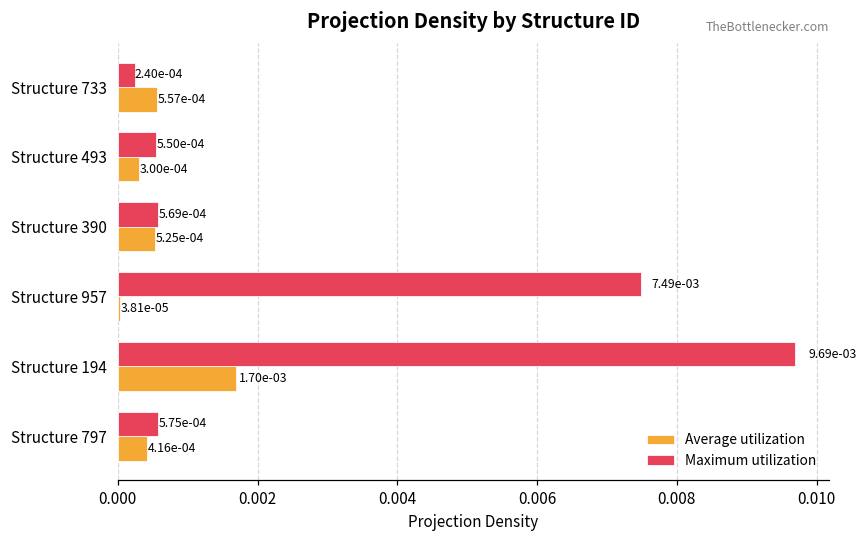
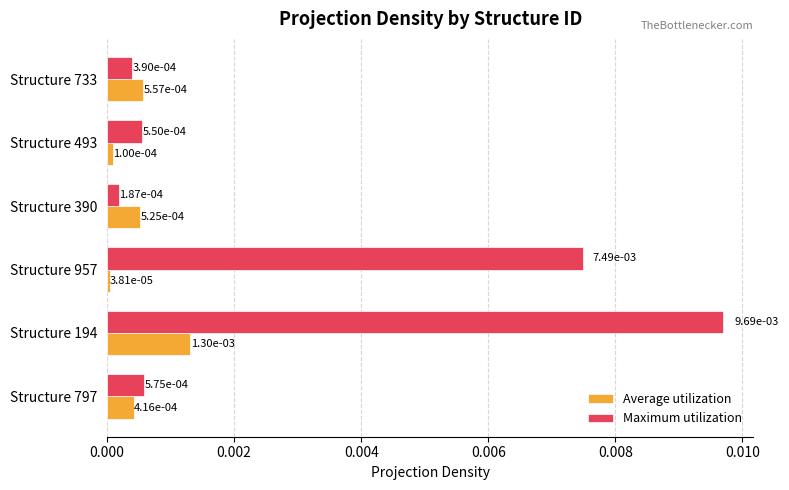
  {
    "Average utilization": {
      "Structure 733": "5.57e-04",
-     "Structure 493": "3.00e-04",
+     "Structure 493": "1.00e-04",
      "Structure 390": "5.25e-04",
      "Structure 957": "3.81e-05",
-     "Structure 194": "1.70e-03",
+     "Structure 194": "1.30e-03",
      "Structure 797": "4.16e-04"
    },
    "Maximum utilization": {
-     "Structure 733": "2.40e-04",
+     "Structure 733": "3.90e-04",
      "Structure 493": "5.50e-04",
-     "Structure 390": "5.69e-04",
+     "Structure 390": "1.87e-04",
      "Structure 957": "7.49e-03",
      "Structure 194": "9.69e-03",
      "Structure 797": "5.75e-04"
    }
  }
